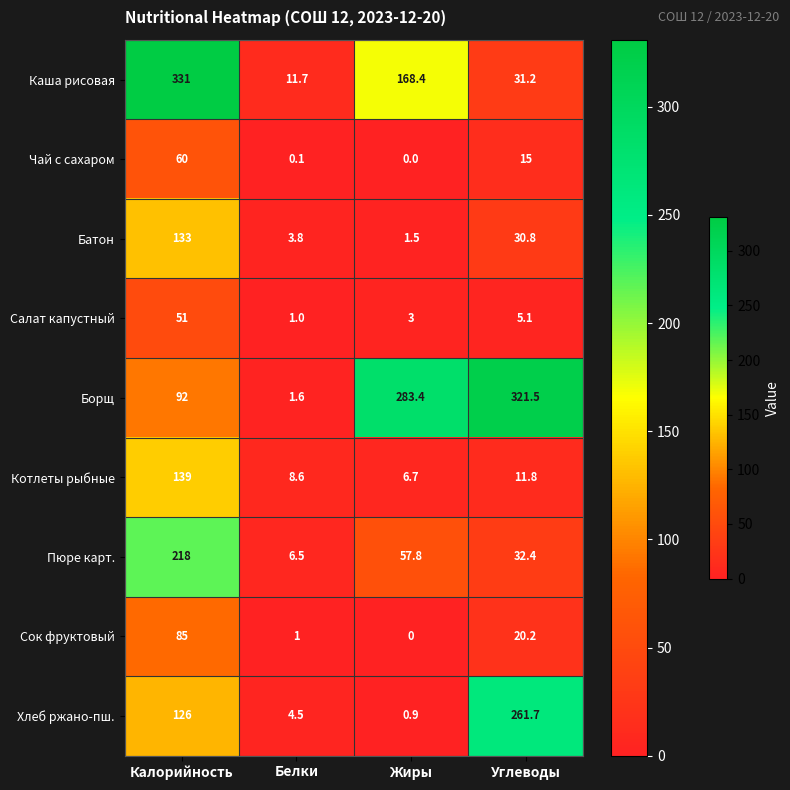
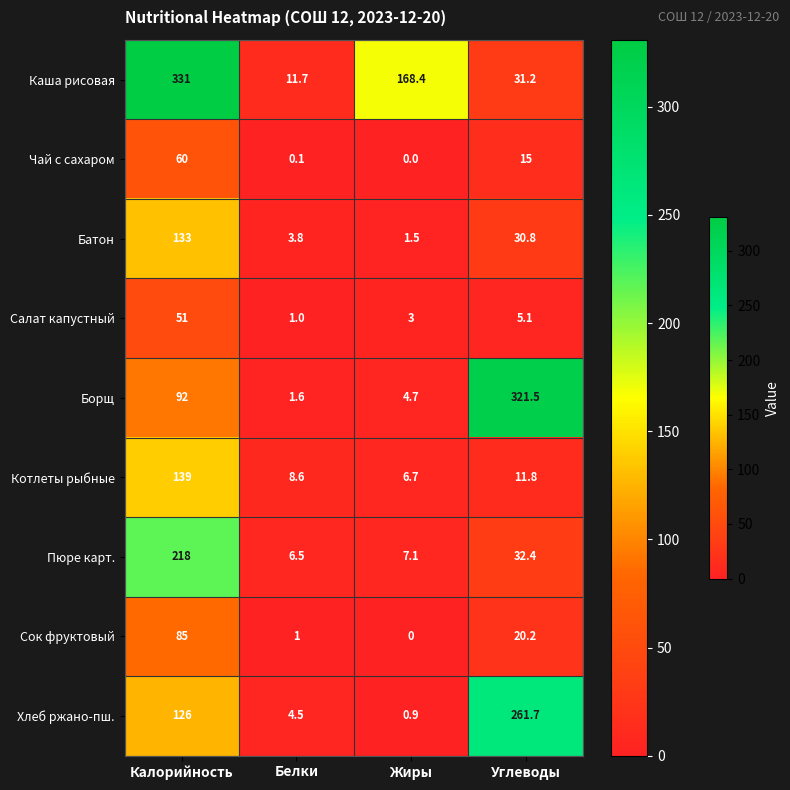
  {
    "Каша рисовая": {
      "Калорийность": 331,
      "Белки": 11.7,
      "Жиры": 168.4,
      "Углеводы": 31.2
    },
    "Чай с сахаром": {
      "Калорийность": 60,
      "Белки": 0.1,
      "Жиры": 0.0,
      "Углеводы": 15
    },
    "Батон": {
      "Калорийность": 133,
      "Белки": 3.8,
      "Жиры": 1.5,
      "Углеводы": 30.8
    },
    "Салат капустный": {
      "Калорийность": 51,
      "Белки": 1.0,
      "Жиры": 3,
      "Углеводы": 5.1
    },
    "Борщ": {
      "Калорийность": 92,
      "Белки": 1.6,
-     "Жиры": 283.4,
+     "Жиры": 4.7,
      "Углеводы": 321.5
    },
    "Котлеты рыбные": {
      "Калорийность": 139,
      "Белки": 8.6,
      "Жиры": 6.7,
      "Углеводы": 11.8
    },
    "Пюре карт.": {
      "Калорийность": 218,
      "Белки": 6.5,
-     "Жиры": 57.8,
+     "Жиры": 7.1,
      "Углеводы": 32.4
    },
    "Сок фруктовый": {
      "Калорийность": 85,
      "Белки": 1,
      "Жиры": 0,
      "Углеводы": 20.2
    },
    "Хлеб ржано-пш.": {
      "Калорийность": 126,
      "Белки": 4.5,
      "Жиры": 0.9,
      "Углеводы": 261.7
    }
  }
